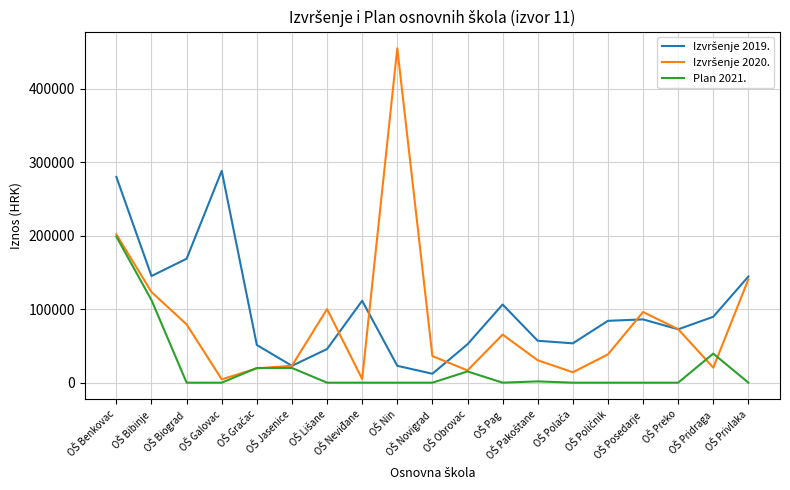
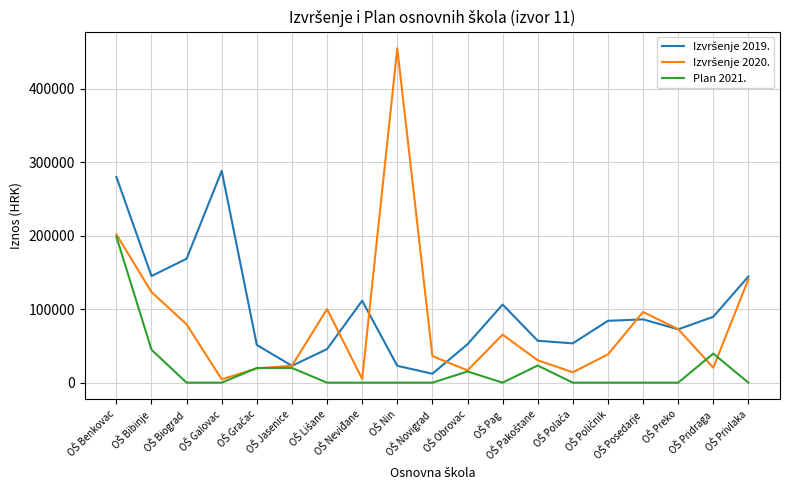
  {
    "Izvršenje 2019.": {
      "OŠ Benkovac": 280000,
      "OŠ Bibinje": 150000,
      "OŠ Biograd": 170000,
      "OŠ Galovac": 290000,
      "OŠ Gračac": 50000,
      "OŠ Lišane": 50000,
      "OŠ Neviđane": 110000,
      "OŠ Nin": 20000,
      "OŠ Novigrad": 10000,
      "OŠ Obrovac": 50000,
      "OŠ Pag": 110000,
      "OŠ Pakoštane": 60000,
      "OŠ Polača": 50000,
      "OŠ Poličnik": 80000,
      "OŠ Posedarje": 90000,
      "OŠ Pridraga": 90000,
      "OŠ Privlaka": 140000
    },
    "Izvršenje 2020.": {
      "OŠ Bibinje": 120000,
      "OŠ Biograd": 80000,
      "OŠ Galovac": 0,
      "OŠ Lišane": 100000,
      "OŠ Neviđane": 0,
      "OŠ Nin": 450000,
      "OŠ Novigrad": 40000,
      "OŠ Pag": 70000,
      "OŠ Pakoštane": 30000,
      "OŠ Polača": 10000,
      "OŠ Poličnik": 40000,
      "OŠ Posedarje": 100000,
      "OŠ Pridraga": 20000,
      "OŠ Privlaka": 140000
    },
    "Plan 2021.": {
-     "OŠ Bibinje": 110000,
+     "OŠ Bibinje": 40000,
      "OŠ Biograd": 0,
      "OŠ Galovac": 0,
      "OŠ Lišane": 0,
      "OŠ Neviđane": 0,
      "OŠ Nin": 0,
      "OŠ Novigrad": 0,
      "OŠ Pag": 0,
-     "OŠ Pakoštane": 0,
+     "OŠ Pakoštane": 20000,
      "OŠ Polača": 0,
      "OŠ Poličnik": 0,
      "OŠ Posedarje": 0,
      "OŠ Preko": 0,
      "OŠ Pridraga": 40000,
      "OŠ Privlaka": 0
    }
  }
